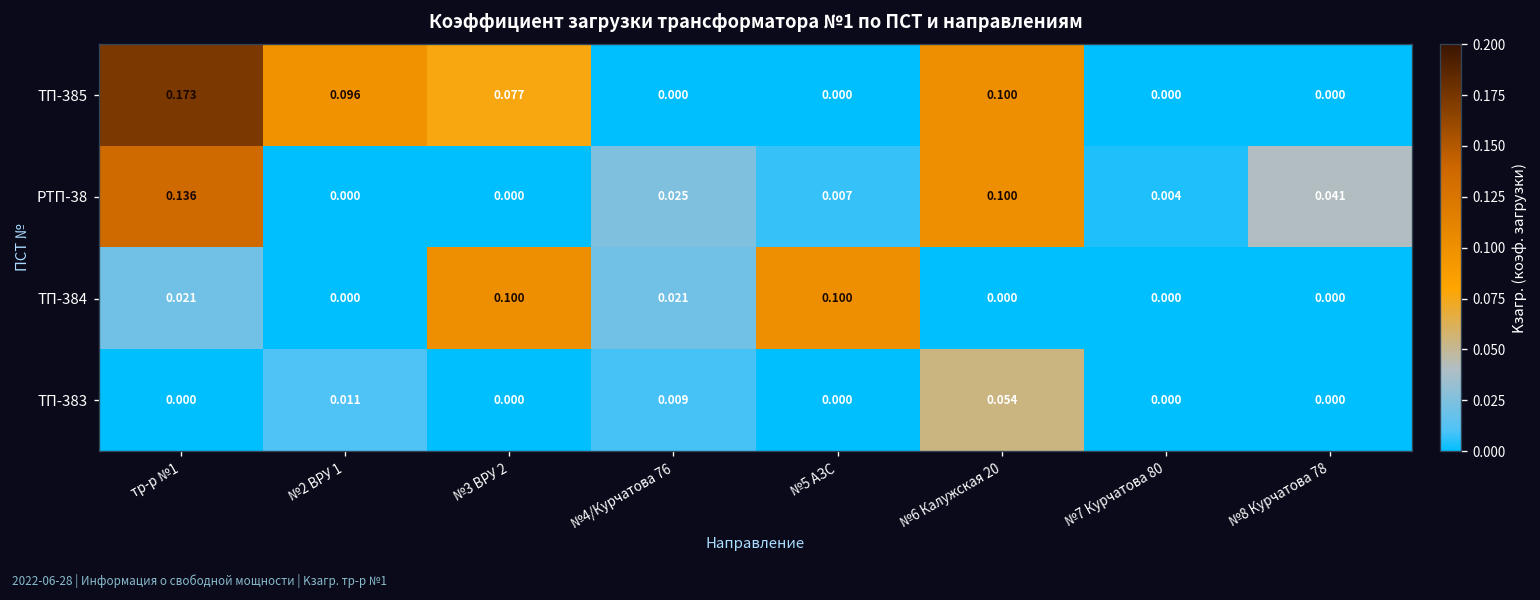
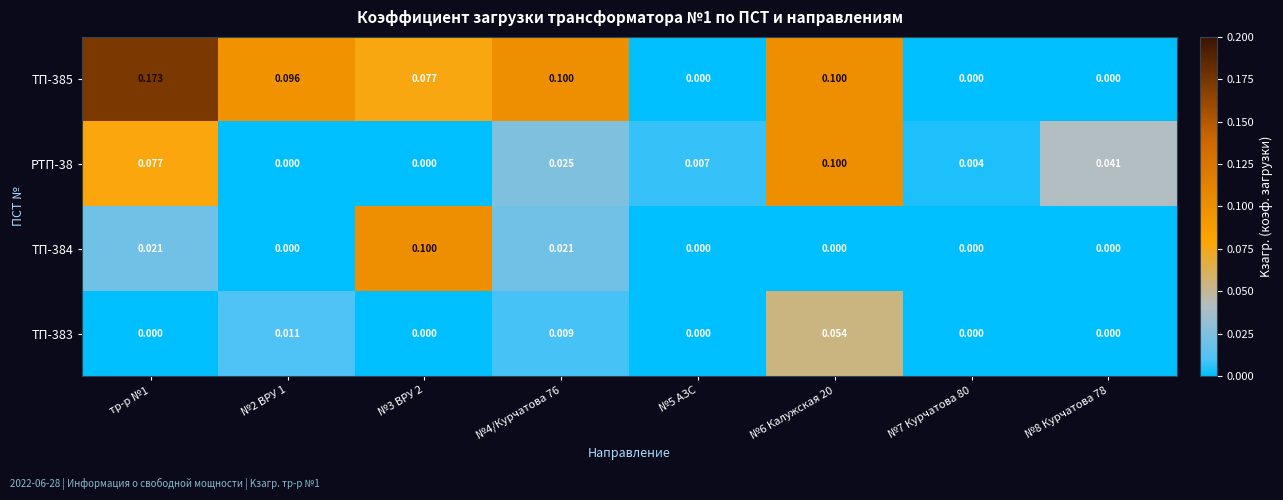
  {
    "ТП-385": {
      "тр-р №1": 0.173,
      "№2 ВРУ 1": 0.096,
      "№3 ВРУ 2": 0.077,
-     "№4/Курчатова 76": 0.000,
+     "№4/Курчатова 76": 0.100,
      "№5 АЗС": 0.000,
      "№6 Калужская 20": 0.100,
      "№7 Курчатова 80": 0.000,
      "№8 Курчатова 78": 0.000
    },
    "РТП-38": {
-     "тр-р №1": 0.136,
+     "тр-р №1": 0.077,
      "№2 ВРУ 1": 0.000,
      "№3 ВРУ 2": 0.000,
      "№4/Курчатова 76": 0.025,
      "№5 АЗС": 0.007,
      "№6 Калужская 20": 0.100,
      "№7 Курчатова 80": 0.004,
      "№8 Курчатова 78": 0.041
    },
    "ТП-384": {
      "тр-р №1": 0.021,
      "№2 ВРУ 1": 0.000,
      "№3 ВРУ 2": 0.100,
      "№4/Курчатова 76": 0.021,
-     "№5 АЗС": 0.100,
+     "№5 АЗС": 0.000,
      "№6 Калужская 20": 0.000,
      "№7 Курчатова 80": 0.000,
      "№8 Курчатова 78": 0.000
    },
    "ТП-383": {
      "тр-р №1": 0.000,
      "№2 ВРУ 1": 0.011,
      "№3 ВРУ 2": 0.000,
      "№4/Курчатова 76": 0.009,
      "№5 АЗС": 0.000,
      "№6 Калужская 20": 0.054,
      "№7 Курчатова 80": 0.000,
      "№8 Курчатова 78": 0.000
    }
  }
